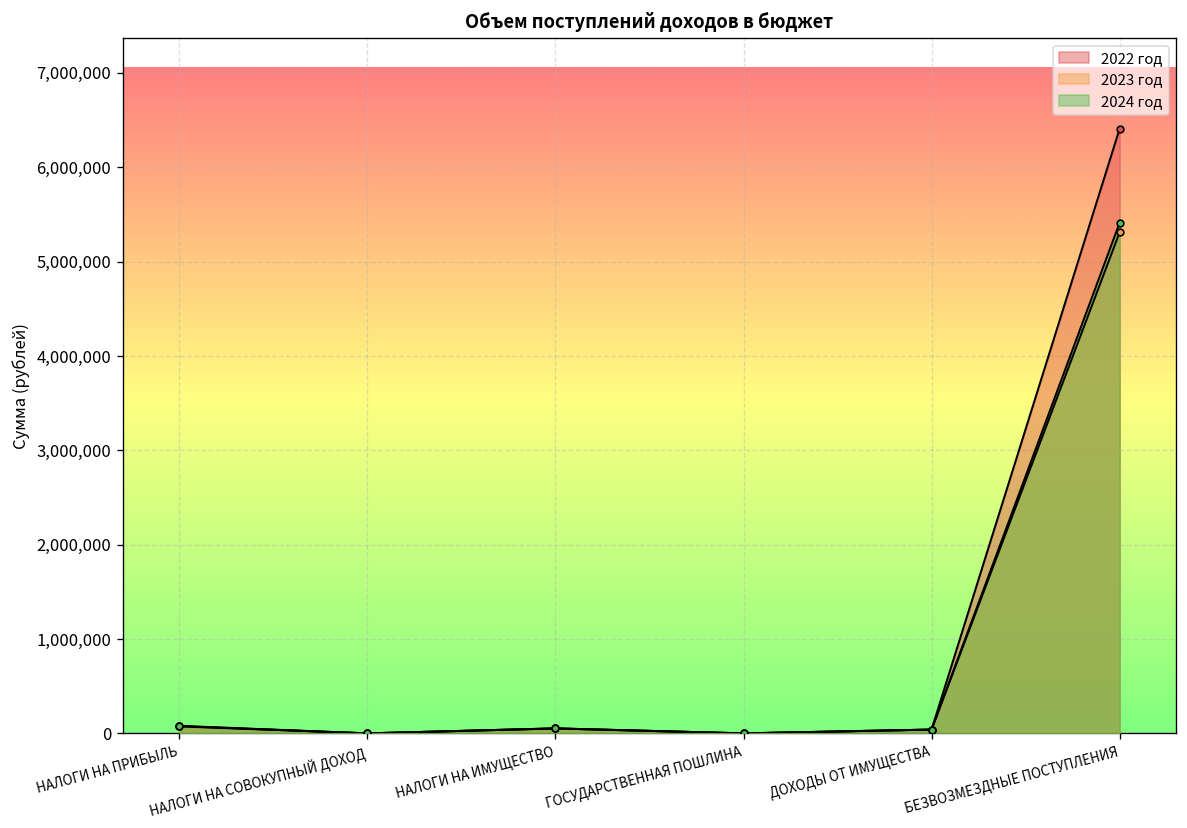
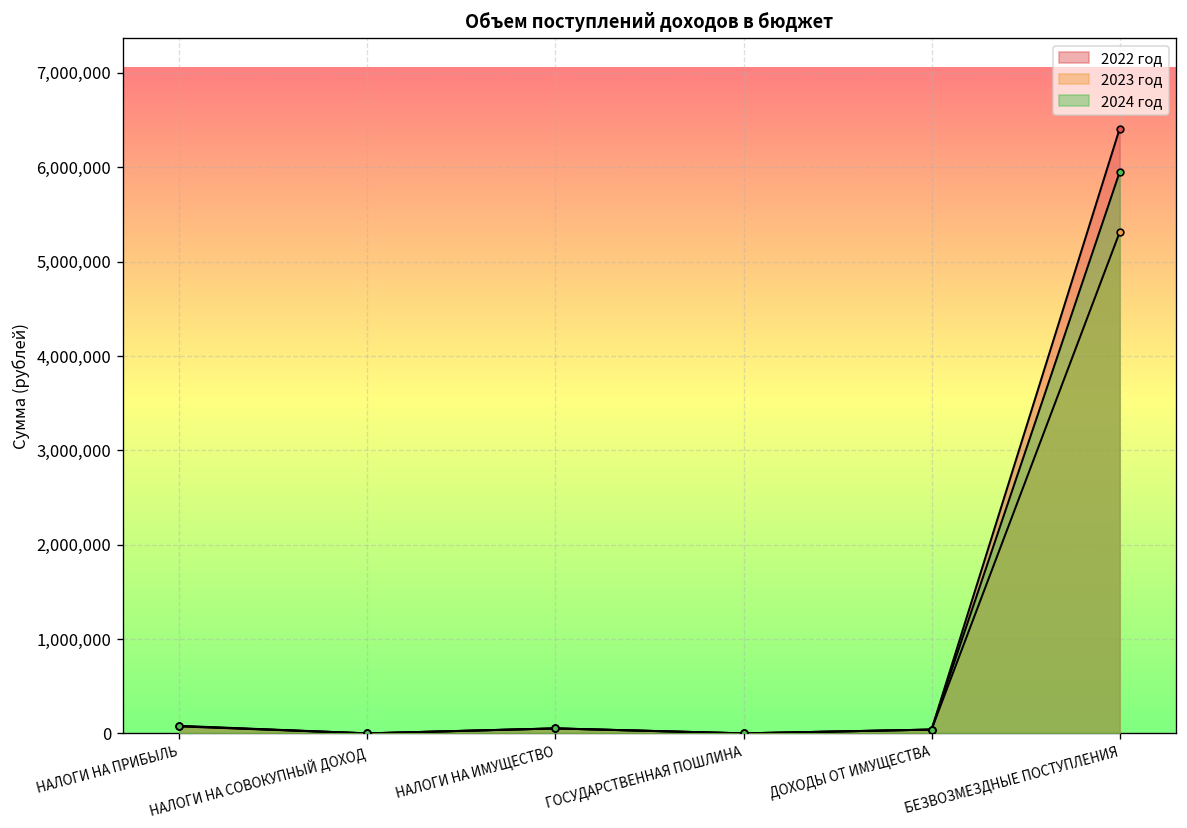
  {
    "2024 год": {
-     "БЕЗВОЗМЕЗДНЫЕ ПОСТУПЛЕНИЯ": "5,400,000"
+     "БЕЗВОЗМЕЗДНЫЕ ПОСТУПЛЕНИЯ": "5,900,000"
    }
  }
